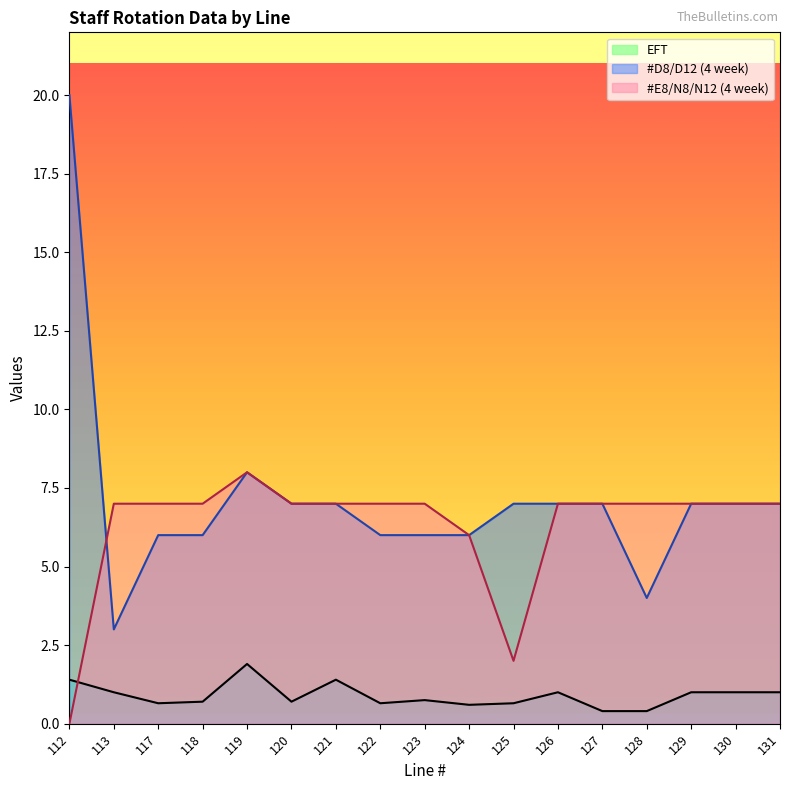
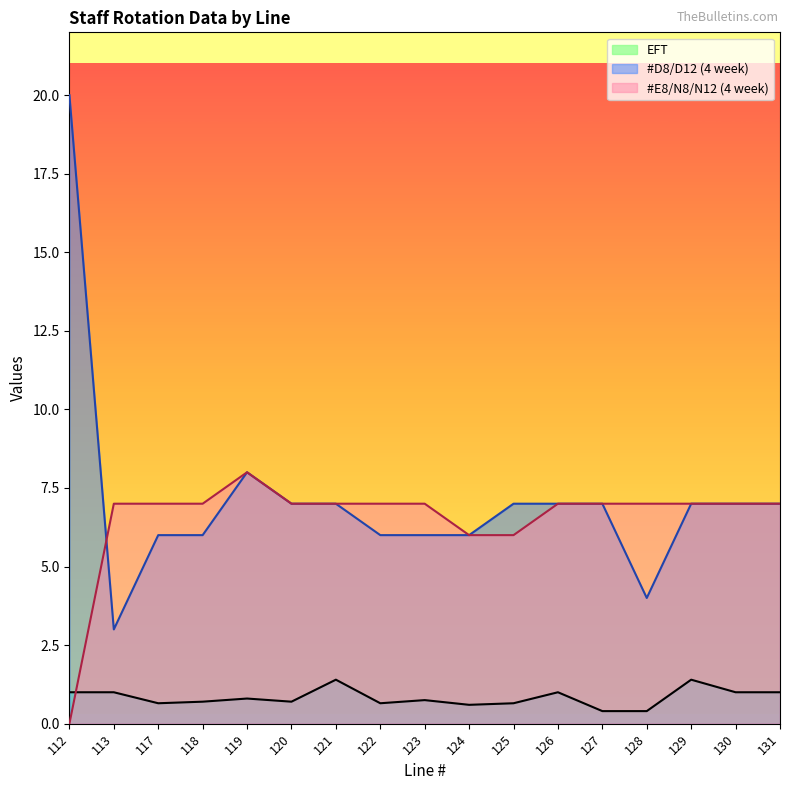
  {
    "EFT": {
-     "112": 1.4,
+     "112": 1.0,
      "113": 1.0,
      "117": 0.7,
      "118": 0.7,
-     "119": 1.9,
+     "119": 0.8,
      "120": 0.7,
      "121": 1.4,
      "122": 0.7,
      "123": 0.8,
      "124": 0.6,
      "125": 0.7,
      "126": 1.0,
      "127": 0.4,
      "128": 0.4,
-     "129": 1.0,
+     "129": 1.4,
      "130": 1.0,
      "131": 1.0
    },
    "#D8/D12 (4 week)": {
      "112": 20.0,
      "113": 3.0,
      "117": 6.0,
      "118": 6.0,
      "122": 6.0,
      "123": 6.0,
      "125": 7.0,
      "128": 4.0
    },
    "#E8/N8/N12 (4 week)": {
      "112": 0,
      "113": 7,
      "117": 7,
      "118": 7,
      "122": 7,
      "123": 7,
-     "125": 2,
+     "125": 6,
      "128": 7
    }
  }
